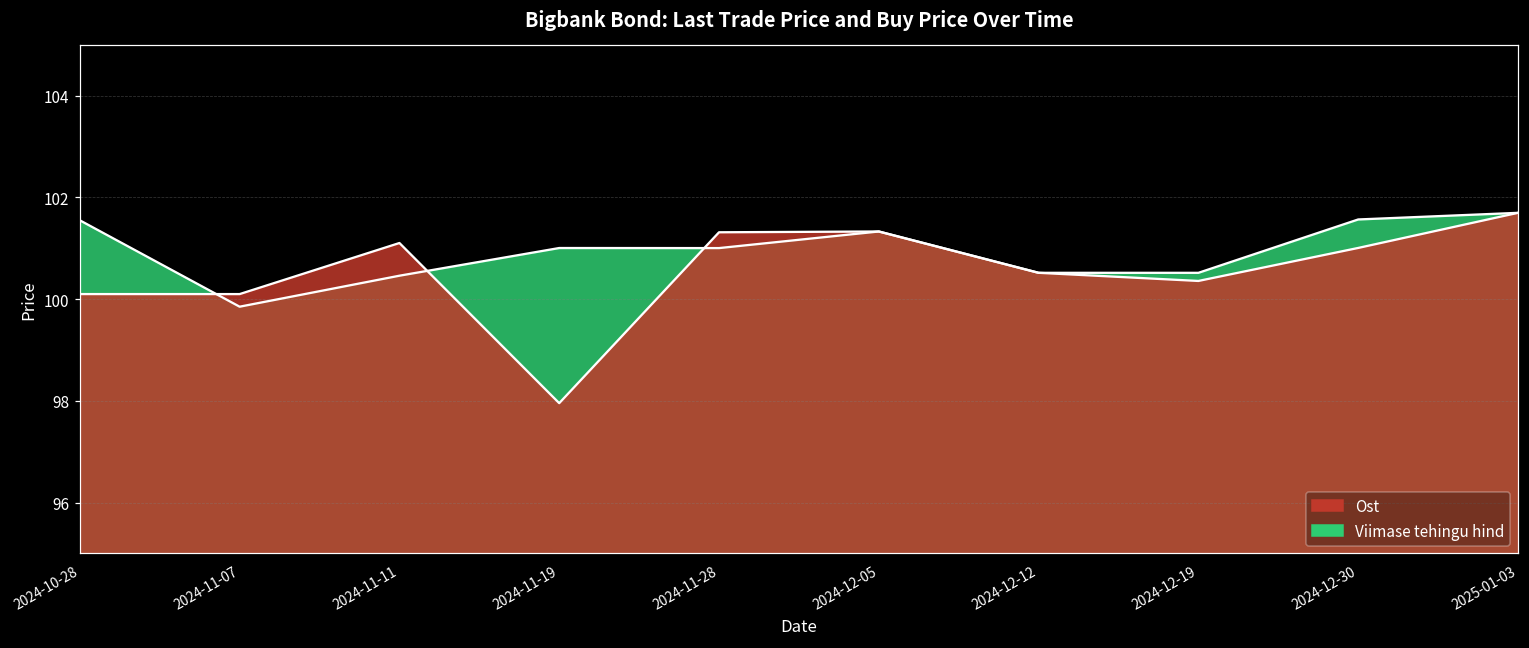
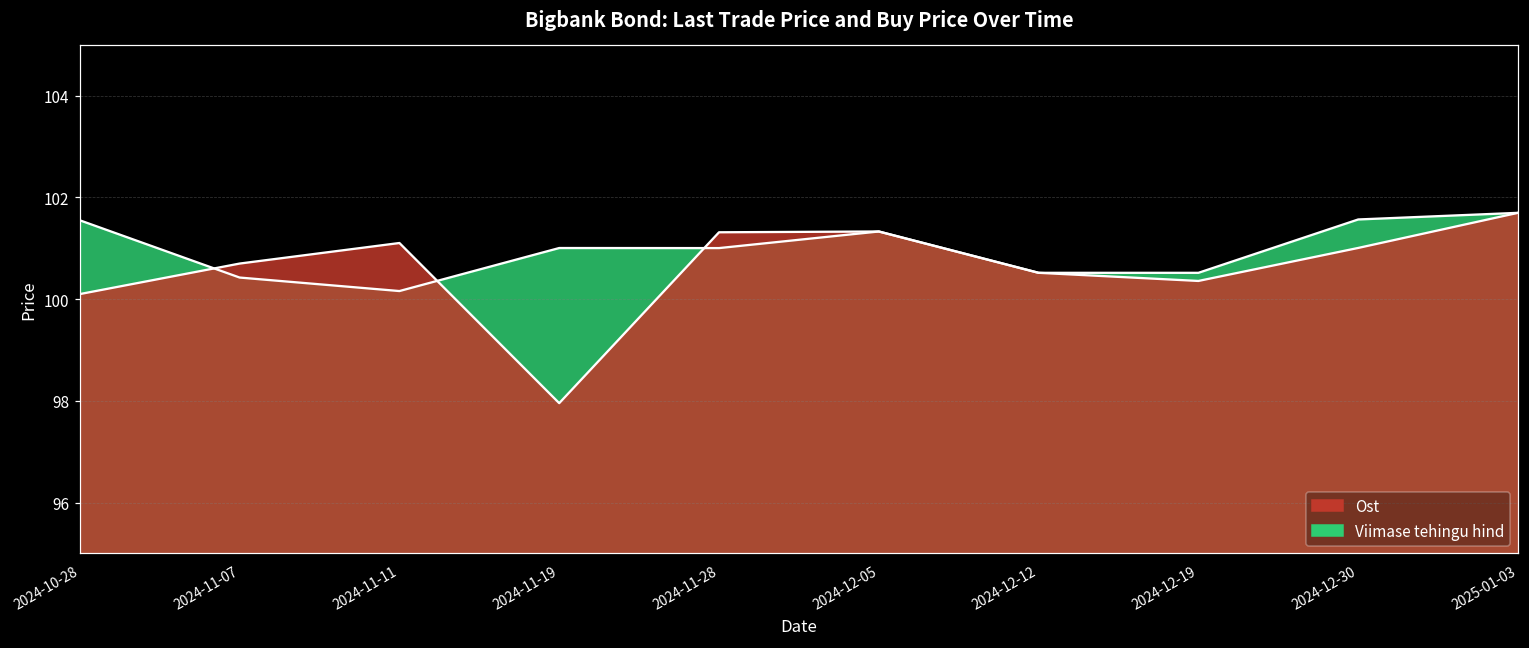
  {
    "Viimase tehingu hind": {
      "2024-10-28": 101.6,
-     "2024-11-07": 99.9,
-     "2024-11-11": 100.5,
+     "2024-11-07": 100.4,
+     "2024-11-11": 100.2,
      "2024-11-19": 101.0,
      "2024-11-28": 101.0,
      "2024-12-19": 100.5,
      "2024-12-30": 101.6
    },
    "Ost": {
      "2024-10-28": 100.1,
-     "2024-11-07": 100.1,
+     "2024-11-07": 100.7,
      "2024-11-11": 101.1,
      "2024-11-19": 98.0,
      "2024-11-28": 101.3,
      "2024-12-19": 100.4,
      "2024-12-30": 101.0
    }
  }
